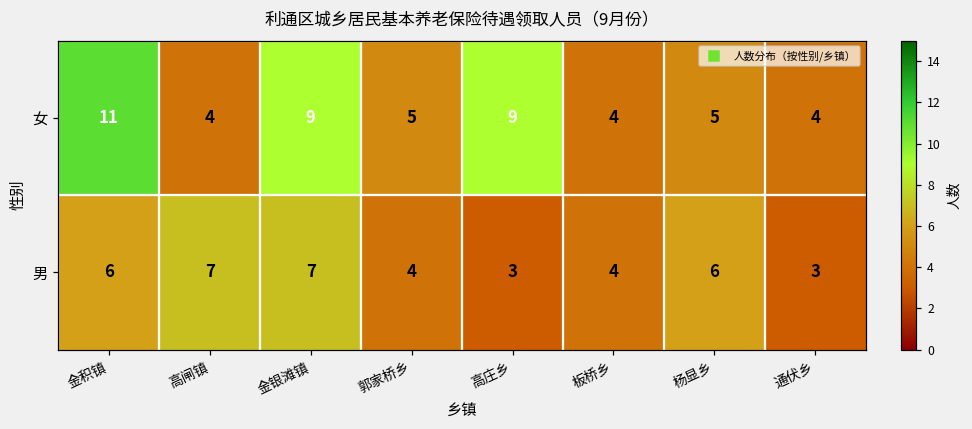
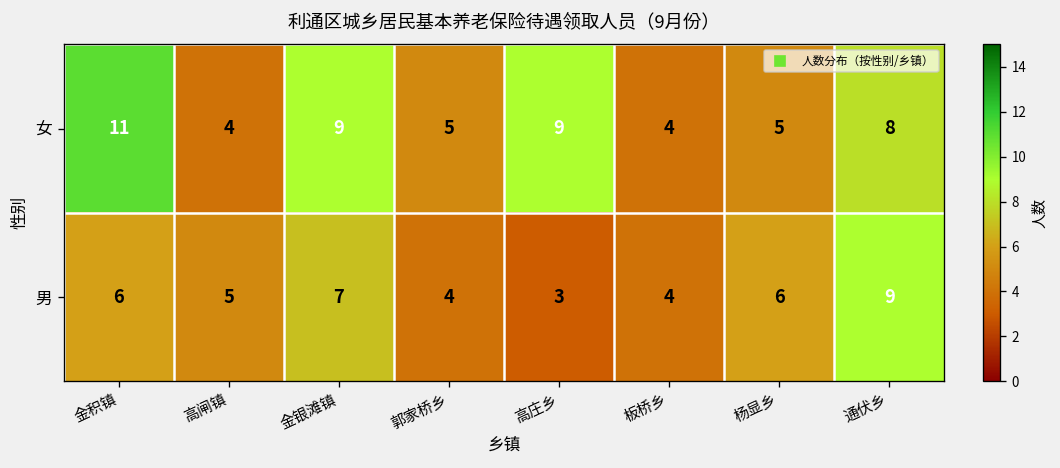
  {
    "女": {
      "金积镇": 11,
      "高闸镇": 4,
      "金银滩镇": 9,
      "郭家桥乡": 5,
      "高庄乡": 9,
      "板桥乡": 4,
      "杨显乡": 5,
-     "通伏乡": 4
+     "通伏乡": 8
    },
    "男": {
      "金积镇": 6,
-     "高闸镇": 7,
+     "高闸镇": 5,
      "金银滩镇": 7,
      "郭家桥乡": 4,
      "高庄乡": 3,
      "板桥乡": 4,
      "杨显乡": 6,
-     "通伏乡": 3
+     "通伏乡": 9
    }
  }
